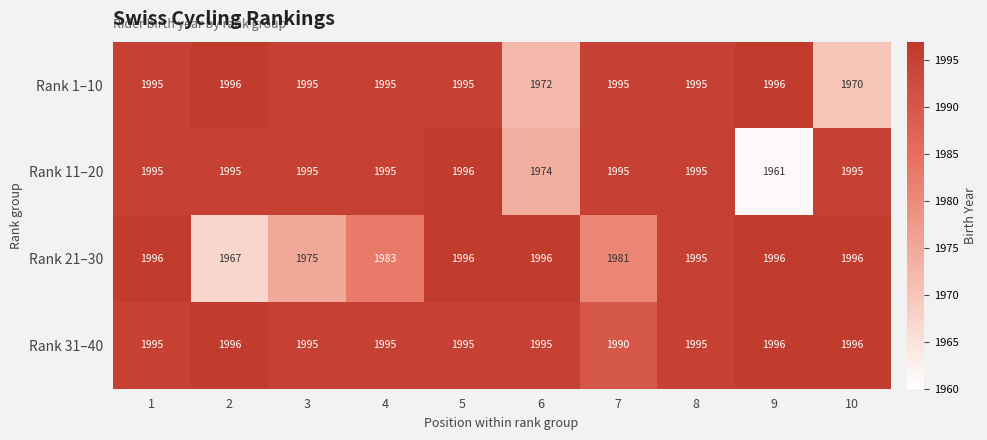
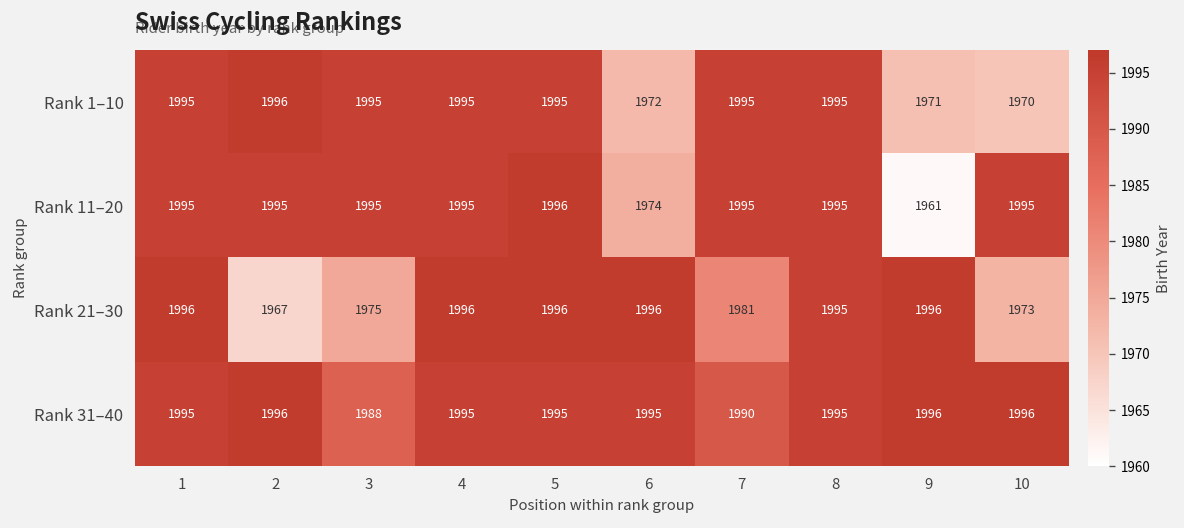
  {
    "Rank 1–10": {
      "1": 1995,
      "2": 1996,
      "3": 1995,
      "4": 1995,
      "5": 1995,
      "6": 1972,
      "7": 1995,
      "8": 1995,
-     "9": 1996,
+     "9": 1971,
      "10": 1970
    },
    "Rank 11–20": {
      "1": 1995,
      "2": 1995,
      "3": 1995,
      "4": 1995,
      "5": 1996,
      "6": 1974,
      "7": 1995,
      "8": 1995,
      "9": 1961,
      "10": 1995
    },
    "Rank 21–30": {
      "1": 1996,
      "2": 1967,
      "3": 1975,
-     "4": 1983,
+     "4": 1996,
      "5": 1996,
      "6": 1996,
      "7": 1981,
      "8": 1995,
      "9": 1996,
-     "10": 1996
+     "10": 1973
    },
    "Rank 31–40": {
      "1": 1995,
      "2": 1996,
-     "3": 1995,
+     "3": 1988,
      "4": 1995,
      "5": 1995,
      "6": 1995,
      "7": 1990,
      "8": 1995,
      "9": 1996,
      "10": 1996
    }
  }
